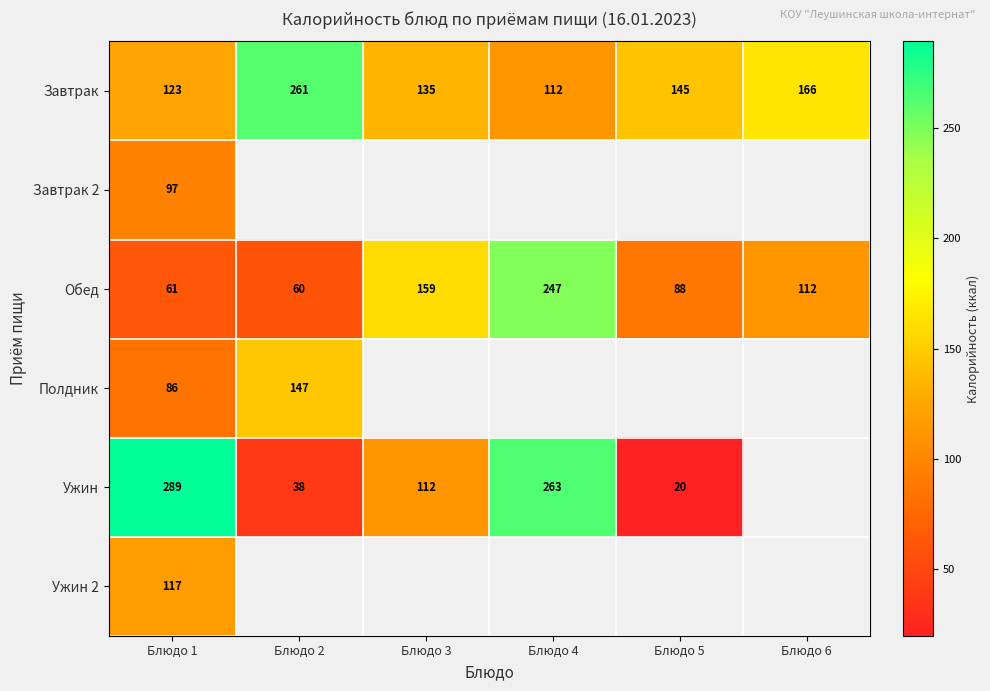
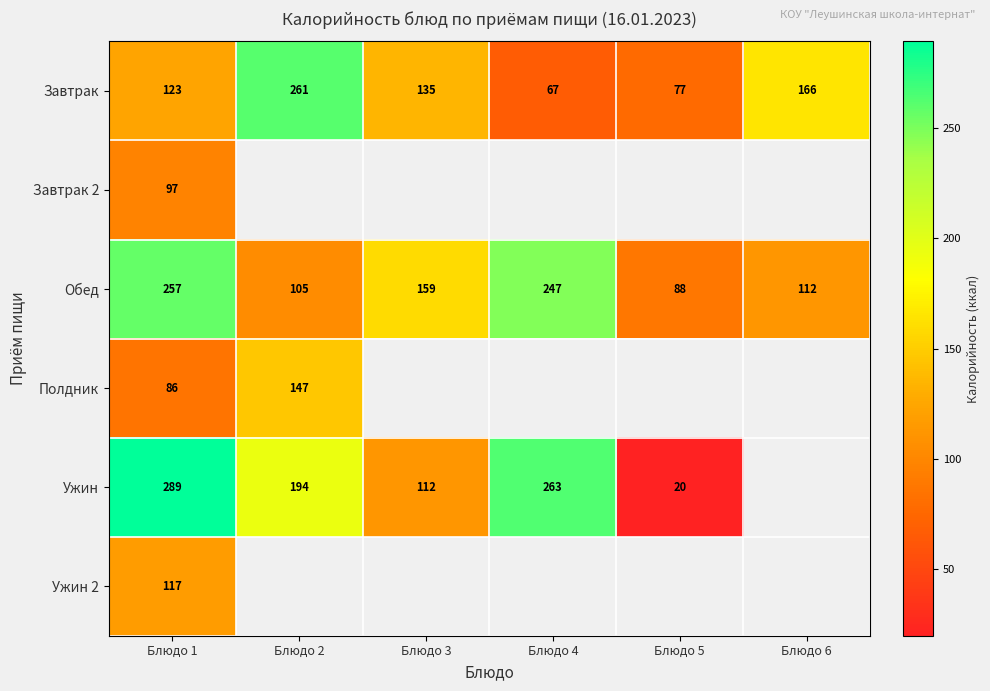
  {
    "Завтрак": {
      "Блюдо 1": 123,
      "Блюдо 2": 261,
      "Блюдо 3": 135,
-     "Блюдо 4": 112,
-     "Блюдо 5": 145,
+     "Блюдо 4": 67,
+     "Блюдо 5": 77,
      "Блюдо 6": 166
    },
    "Завтрак 2": {
      "Блюдо 1": 97
    },
    "Обед": {
-     "Блюдо 1": 61,
-     "Блюдо 2": 60,
+     "Блюдо 1": 257,
+     "Блюдо 2": 105,
      "Блюдо 3": 159,
      "Блюдо 4": 247,
      "Блюдо 5": 88,
      "Блюдо 6": 112
    },
    "Полдник": {
      "Блюдо 1": 86,
      "Блюдо 2": 147
    },
    "Ужин": {
      "Блюдо 1": 289,
-     "Блюдо 2": 38,
+     "Блюдо 2": 194,
      "Блюдо 3": 112,
      "Блюдо 4": 263,
      "Блюдо 5": 20
    },
    "Ужин 2": {
      "Блюдо 1": 117
    }
  }
